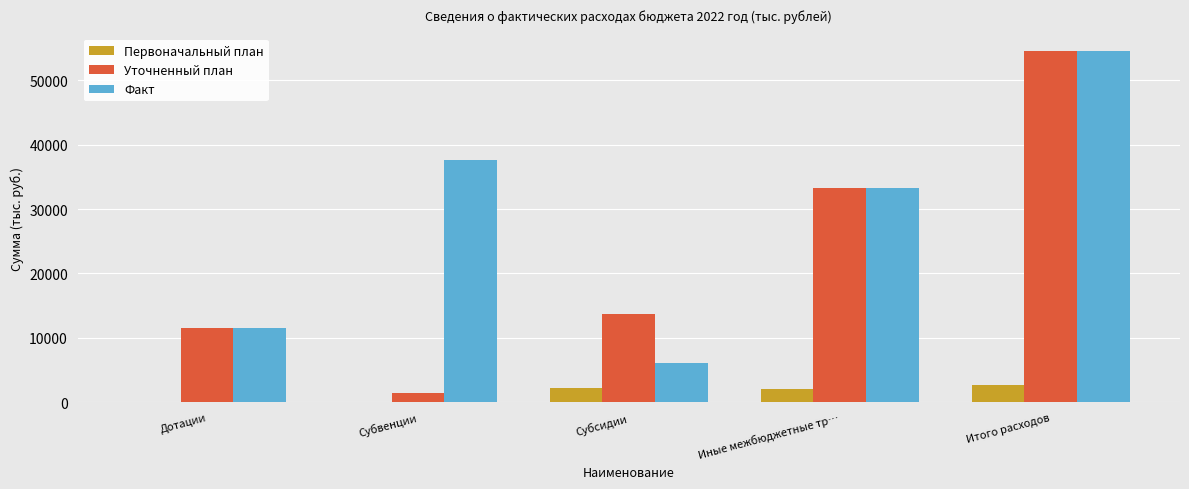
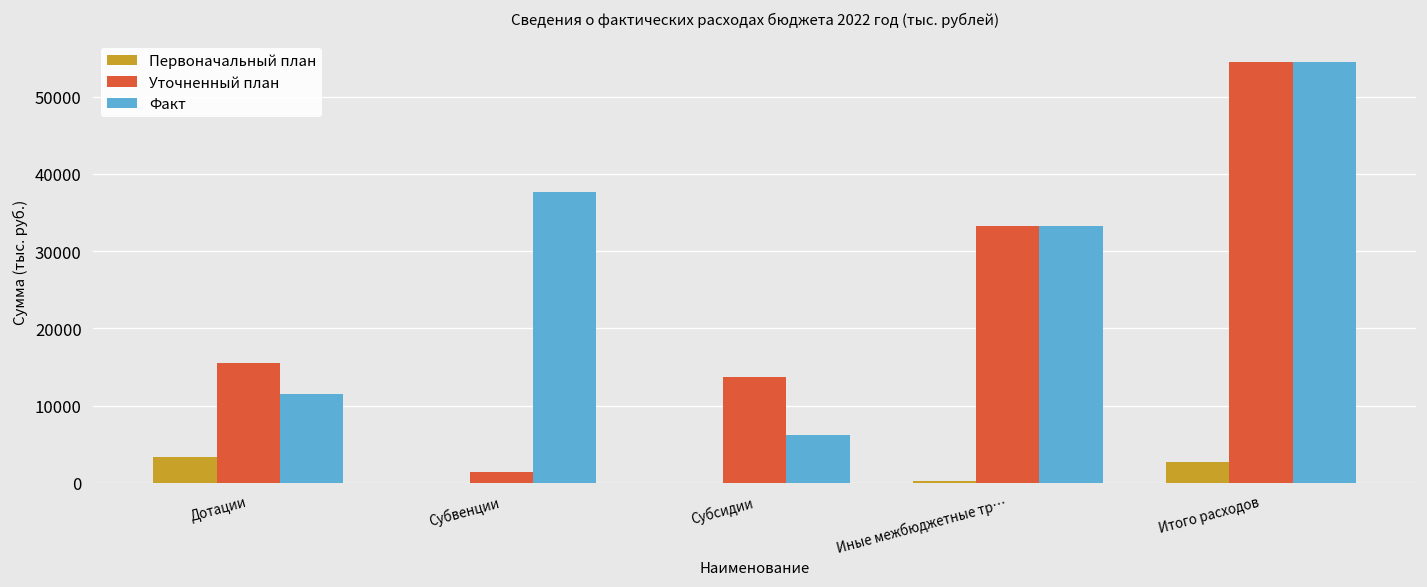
  {
    "Первоначальный план": {
-     "Дотации": 0,
+     "Дотации": 3000,
      "Субвенции": 0,
-     "Субсидии": 2000,
-     "Иные межбюджетные тр…": 2000,
+     "Субсидии": 0,
+     "Иные межбюджетные тр…": 0,
      "Итого расходов": 3000
    },
    "Уточненный план": {
-     "Дотации": 12000,
+     "Дотации": 16000,
      "Субвенции": 1000,
      "Субсидии": 14000,
      "Иные межбюджетные тр…": 33000,
      "Итого расходов": 55000
    },
    "Факт": {
      "Дотации": 12000,
      "Субвенции": 38000,
      "Субсидии": 6000,
      "Иные межбюджетные тр…": 33000,
      "Итого расходов": 55000
    }
  }
